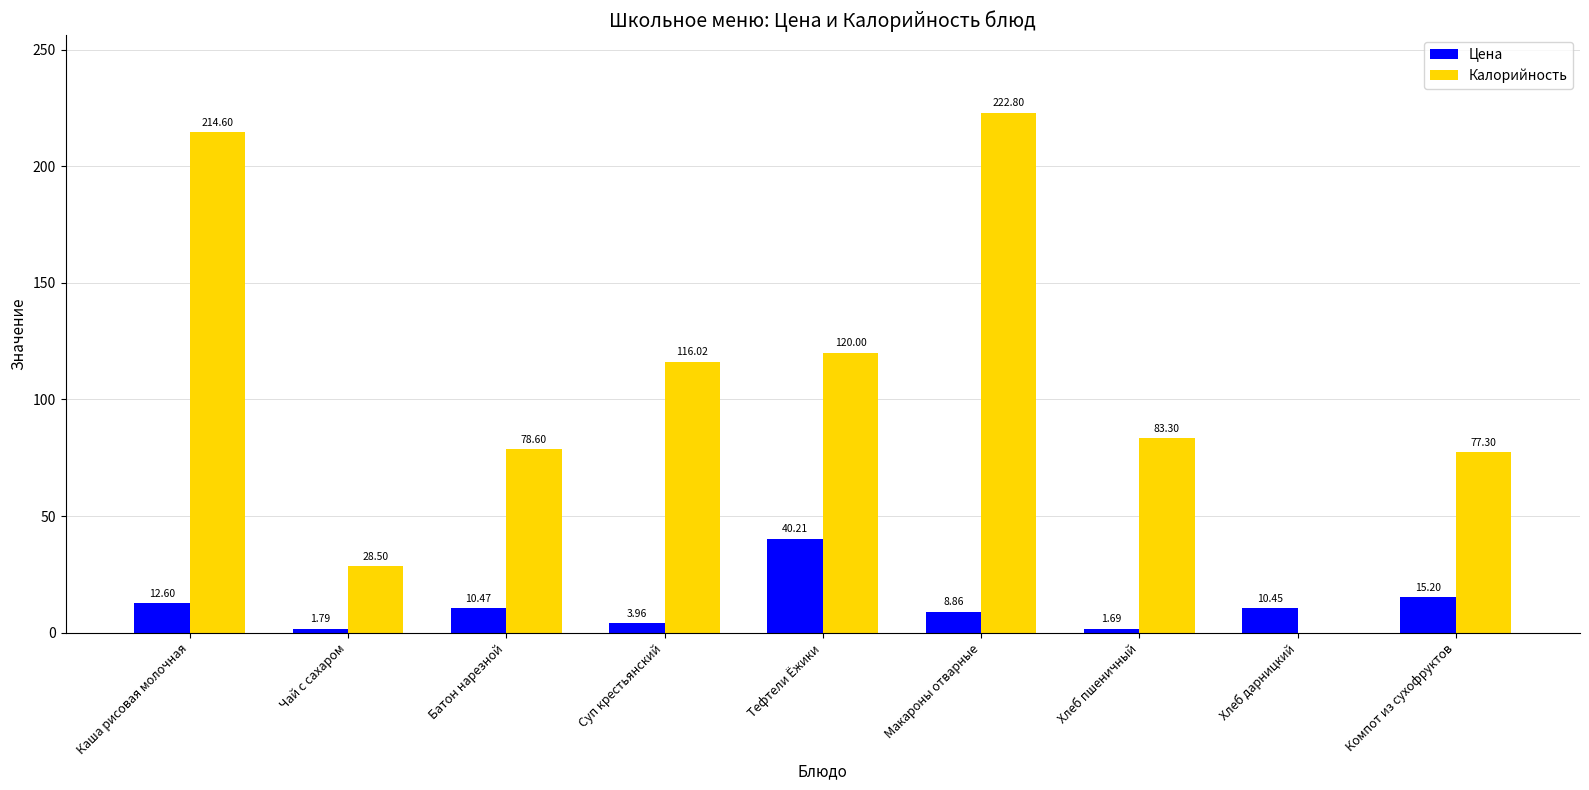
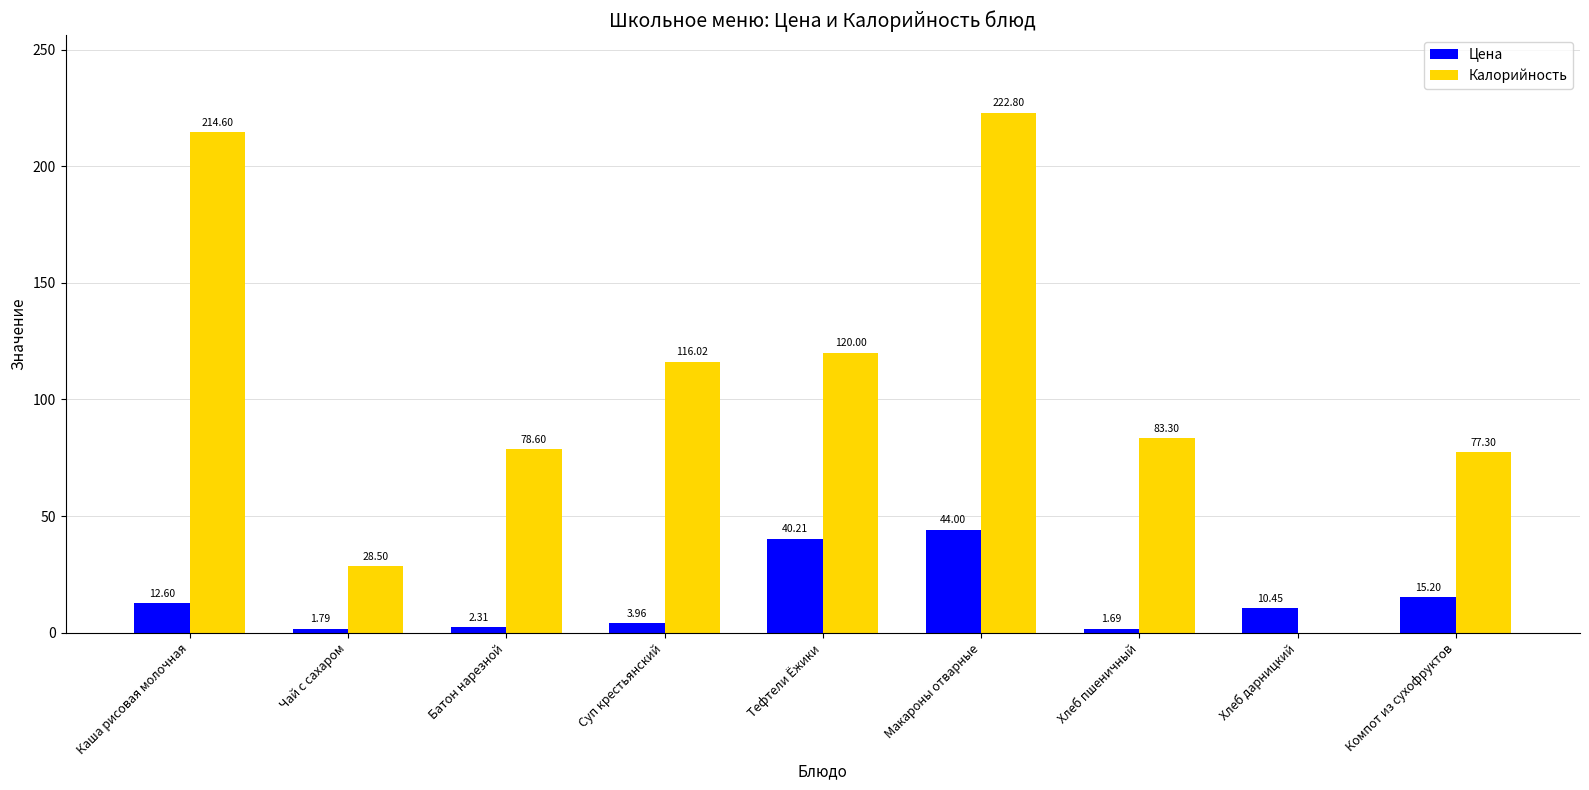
  {
    "Цена": {
      "Каша рисовая молочная": 12.60,
      "Чай с сахаром": 1.79,
-     "Батон нарезной": 10.47,
+     "Батон нарезной": 2.31,
      "Суп крестьянский": 3.96,
      "Тефтели Ёжики": 40.21,
-     "Макароны отварные": 8.86,
+     "Макароны отварные": 44.00,
      "Хлеб пшеничный": 1.69,
      "Хлеб дарницкий": 10.45,
      "Компот из сухофруктов": 15.20
    },
    "Калорийность": {
      "Каша рисовая молочная": 214.60,
      "Чай с сахаром": 28.50,
      "Батон нарезной": 78.60,
      "Суп крестьянский": 116.02,
      "Тефтели Ёжики": 120.00,
      "Макароны отварные": 222.80,
      "Хлеб пшеничный": 83.30,
      "Компот из сухофруктов": 77.30
    }
  }
